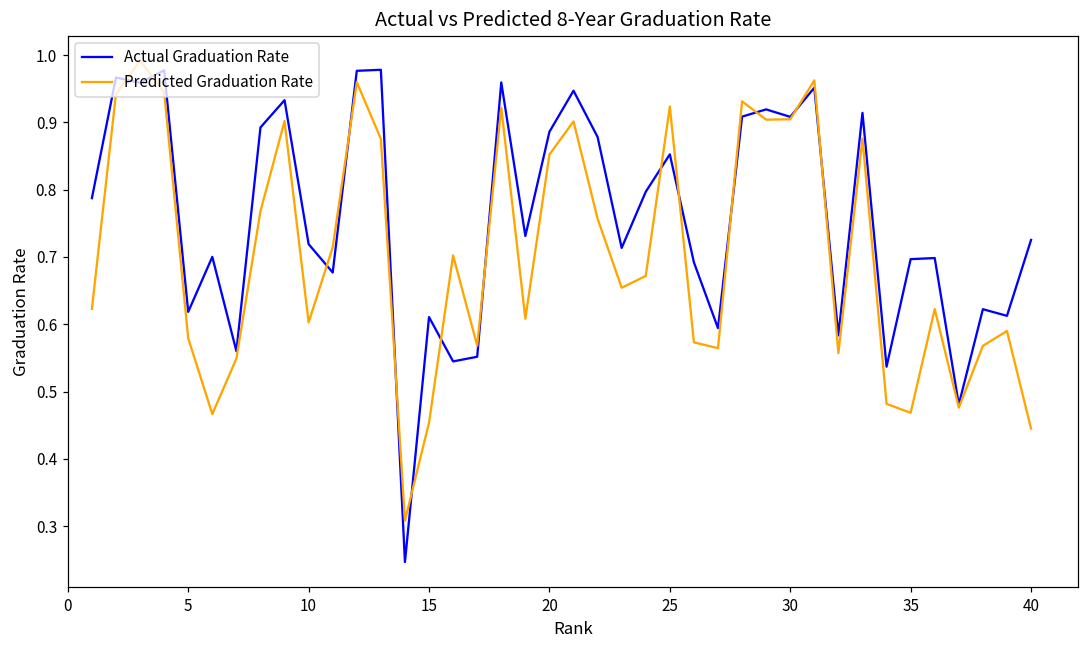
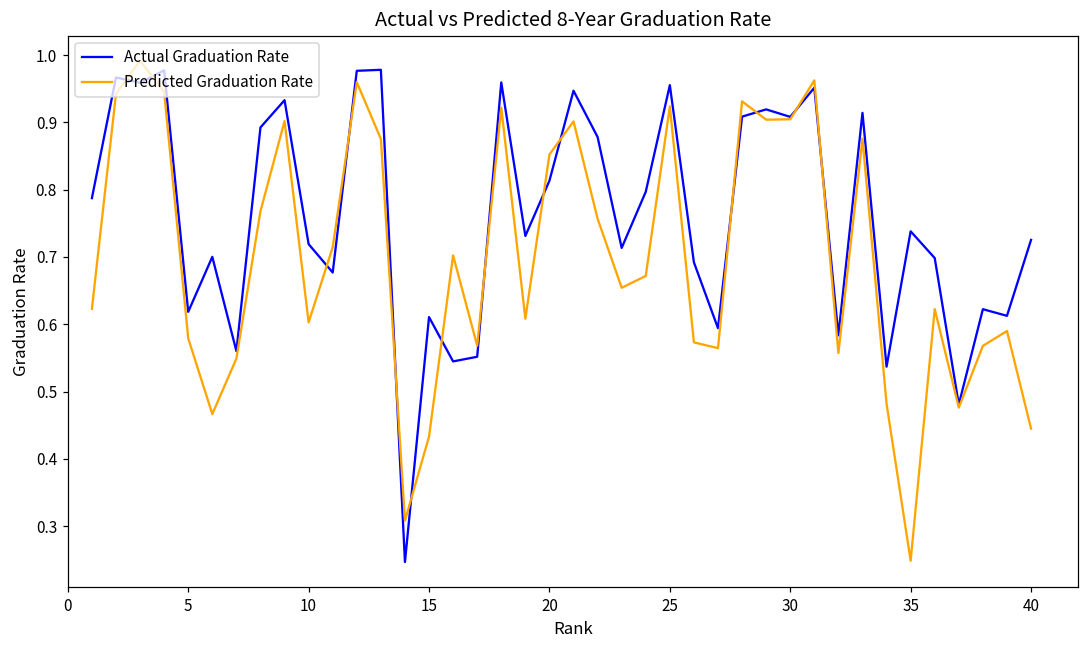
  {
    "Actual Graduation Rate": {
      "5": 0.62,
      "10": 0.72,
      "15": 0.61,
-     "20": 0.89,
-     "25": 0.85,
-     "35": 0.70,
+     "20": 0.81,
+     "25": 0.96,
+     "35": 0.74,
      "40": 0.73
    },
    "Predicted Graduation Rate": {
      "5": 0.58,
      "10": 0.60,
-     "15": 0.45,
+     "15": 0.43,
      "20": 0.85,
      "25": 0.92,
-     "35": 0.47,
+     "35": 0.25,
      "40": 0.45
    }
  }
